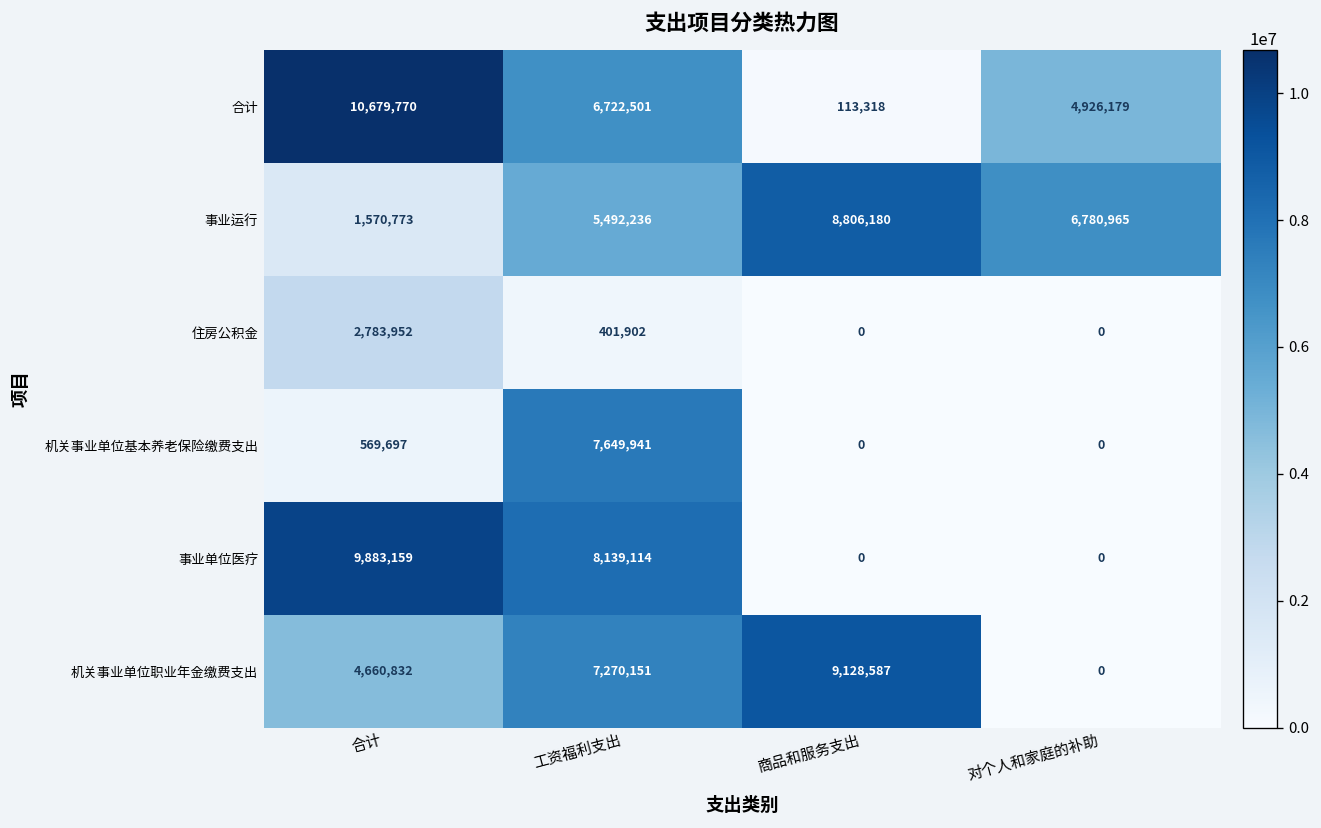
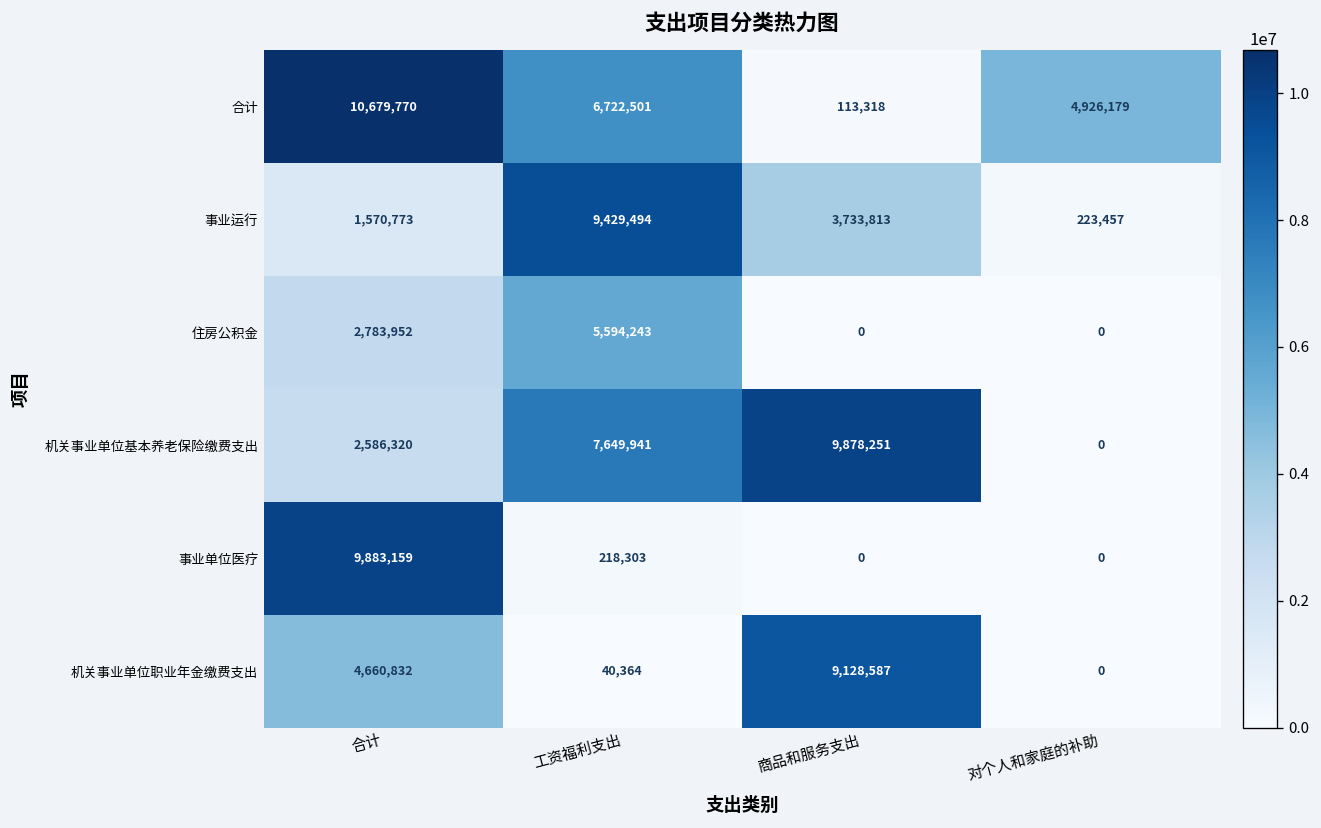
  {
    "合计": {
      "合计": "10,679,770",
      "工资福利支出": "6,722,501",
      "商品和服务支出": "113,318",
      "对个人和家庭的补助": "4,926,179"
    },
    "事业运行": {
      "合计": "1,570,773",
-     "工资福利支出": "5,492,236",
-     "商品和服务支出": "8,806,180",
-     "对个人和家庭的补助": "6,780,965"
+     "工资福利支出": "9,429,494",
+     "商品和服务支出": "3,733,813",
+     "对个人和家庭的补助": "223,457"
    },
    "住房公积金": {
      "合计": "2,783,952",
-     "工资福利支出": "401,902",
+     "工资福利支出": "5,594,243",
      "商品和服务支出": "0",
      "对个人和家庭的补助": "0"
    },
    "机关事业单位基本养老保险缴费支出": {
-     "合计": "569,697",
+     "合计": "2,586,320",
      "工资福利支出": "7,649,941",
-     "商品和服务支出": "0",
+     "商品和服务支出": "9,878,251",
      "对个人和家庭的补助": "0"
    },
    "事业单位医疗": {
      "合计": "9,883,159",
-     "工资福利支出": "8,139,114",
+     "工资福利支出": "218,303",
      "商品和服务支出": "0",
      "对个人和家庭的补助": "0"
    },
    "机关事业单位职业年金缴费支出": {
      "合计": "4,660,832",
-     "工资福利支出": "7,270,151",
+     "工资福利支出": "40,364",
      "商品和服务支出": "9,128,587",
      "对个人和家庭的补助": "0"
    }
  }
